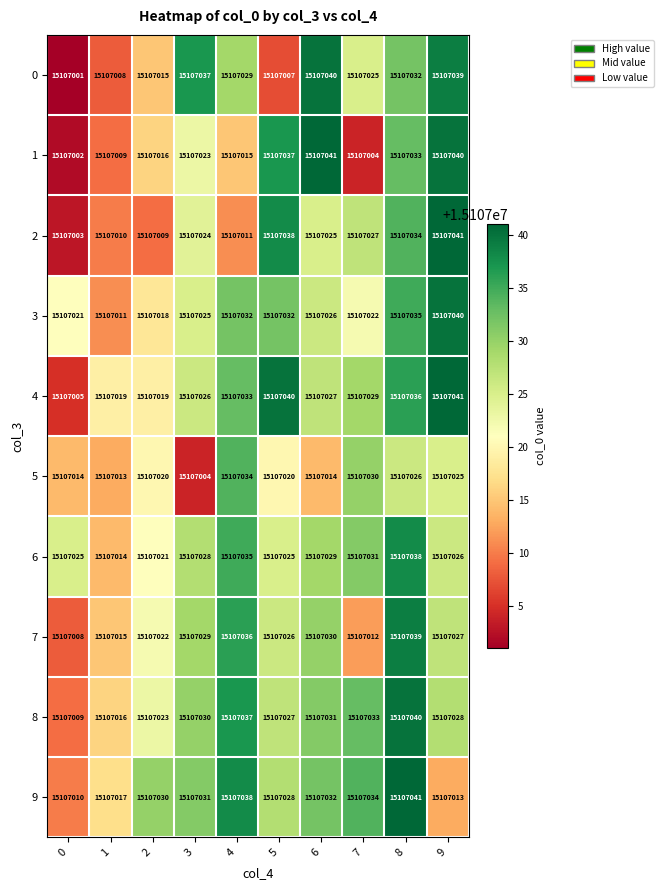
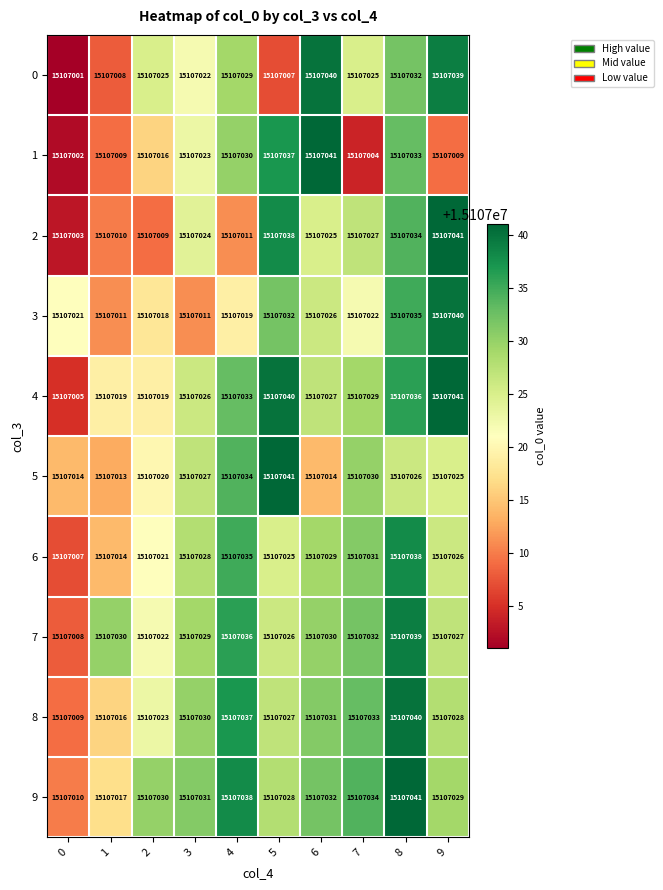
  {
    "0": {
      "0": 15107001,
      "1": 15107008,
-     "2": 15107015,
-     "3": 15107037,
+     "2": 15107025,
+     "3": 15107022,
      "4": 15107029,
      "5": 15107007,
      "6": 15107040,
      "7": 15107025,
      "8": 15107032,
      "9": 15107039
    },
    "1": {
      "0": 15107002,
      "1": 15107009,
      "2": 15107016,
      "3": 15107023,
-     "4": 15107015,
+     "4": 15107030,
      "5": 15107037,
      "6": 15107041,
      "7": 15107004,
      "8": 15107033,
-     "9": 15107040
+     "9": 15107009
    },
    "2": {
      "0": 15107003,
      "1": 15107010,
      "2": 15107009,
      "3": 15107024,
      "4": 15107011,
      "5": 15107038,
      "6": 15107025,
      "7": 15107027,
      "8": 15107034,
      "9": 15107041
    },
    "3": {
      "0": 15107021,
      "1": 15107011,
      "2": 15107018,
-     "3": 15107025,
-     "4": 15107032,
+     "3": 15107011,
+     "4": 15107019,
      "5": 15107032,
      "6": 15107026,
      "7": 15107022,
      "8": 15107035,
      "9": 15107040
    },
    "4": {
      "0": 15107005,
      "1": 15107019,
      "2": 15107019,
      "3": 15107026,
      "4": 15107033,
      "5": 15107040,
      "6": 15107027,
      "7": 15107029,
      "8": 15107036,
      "9": 15107041
    },
    "5": {
      "0": 15107014,
      "1": 15107013,
      "2": 15107020,
-     "3": 15107004,
+     "3": 15107027,
      "4": 15107034,
-     "5": 15107020,
+     "5": 15107041,
      "6": 15107014,
      "7": 15107030,
      "8": 15107026,
      "9": 15107025
    },
    "6": {
-     "0": 15107025,
+     "0": 15107007,
      "1": 15107014,
      "2": 15107021,
      "3": 15107028,
      "4": 15107035,
      "5": 15107025,
      "6": 15107029,
      "7": 15107031,
      "8": 15107038,
      "9": 15107026
    },
    "7": {
      "0": 15107008,
-     "1": 15107015,
+     "1": 15107030,
      "2": 15107022,
      "3": 15107029,
      "4": 15107036,
      "5": 15107026,
      "6": 15107030,
-     "7": 15107012,
+     "7": 15107032,
      "8": 15107039,
      "9": 15107027
    },
    "8": {
      "0": 15107009,
      "1": 15107016,
      "2": 15107023,
      "3": 15107030,
      "4": 15107037,
      "5": 15107027,
      "6": 15107031,
      "7": 15107033,
      "8": 15107040,
      "9": 15107028
    },
    "9": {
      "0": 15107010,
      "1": 15107017,
      "2": 15107030,
      "3": 15107031,
      "4": 15107038,
      "5": 15107028,
      "6": 15107032,
      "7": 15107034,
      "8": 15107041,
-     "9": 15107013
+     "9": 15107029
    }
  }
